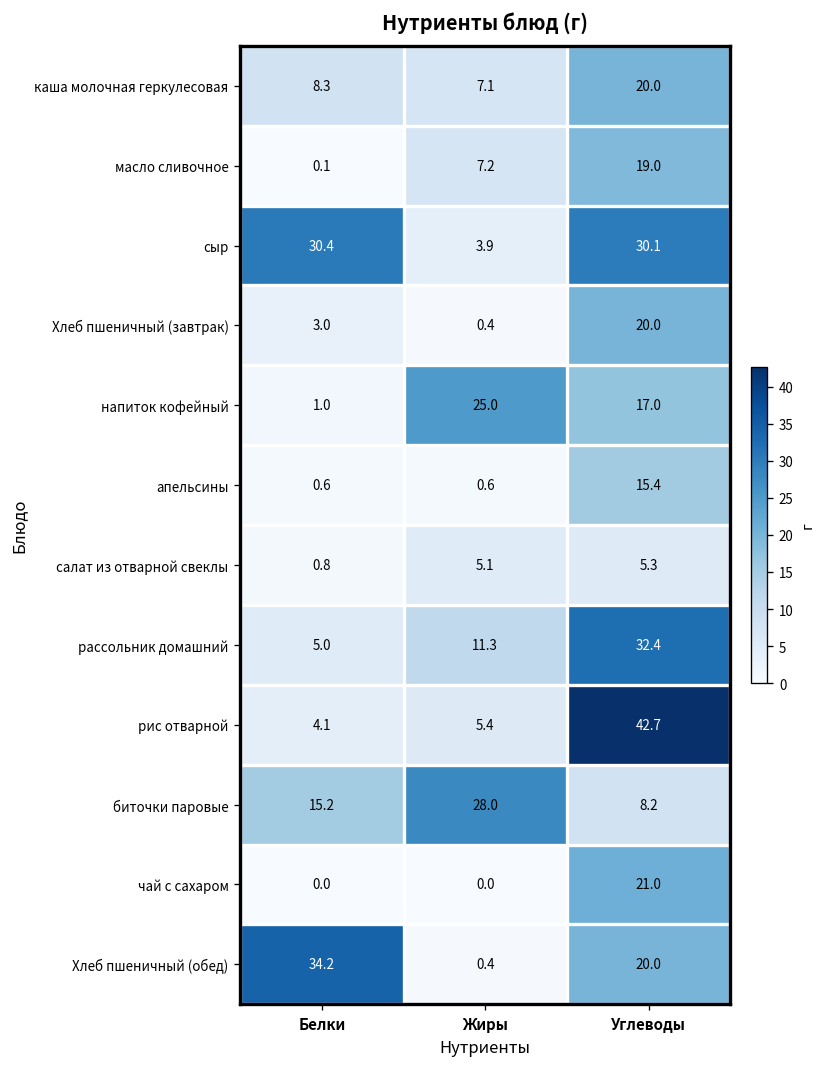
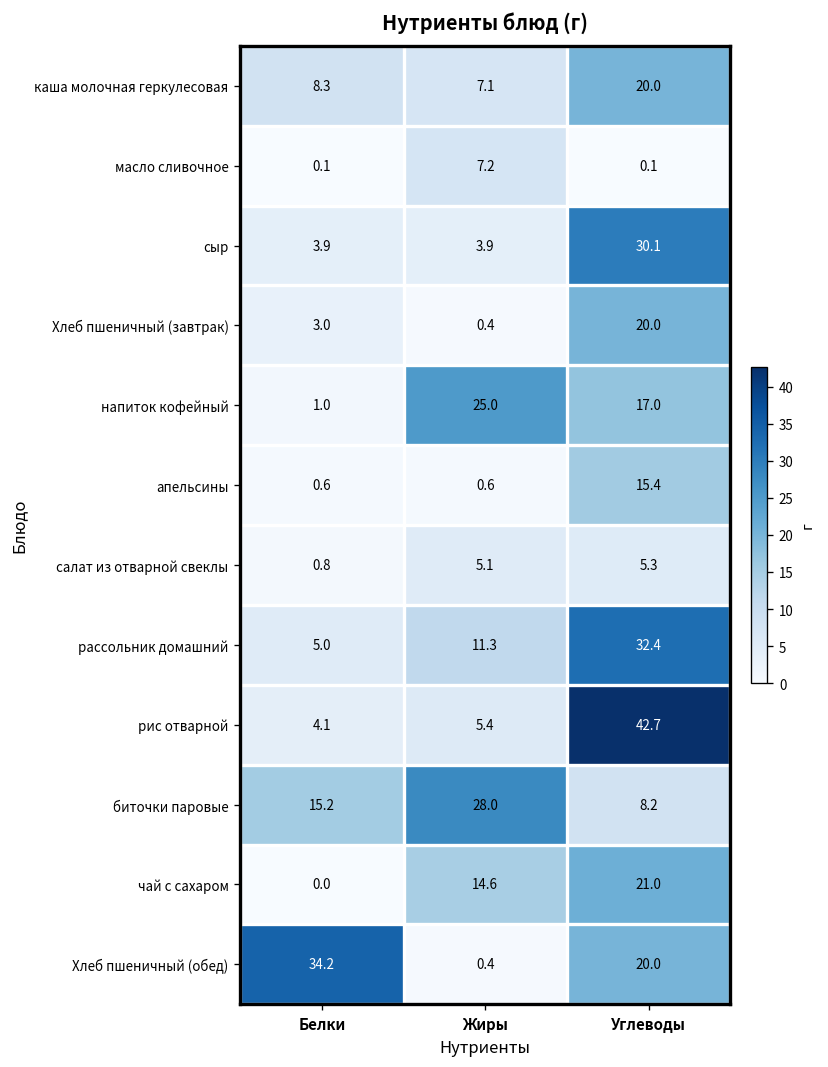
  {
    "каша молочная геркулесовая": {
      "Белки": 8.3,
      "Жиры": 7.1,
      "Углеводы": 20.0
    },
    "масло сливочное": {
      "Белки": 0.1,
      "Жиры": 7.2,
-     "Углеводы": 19.0
+     "Углеводы": 0.1
    },
    "сыр": {
-     "Белки": 30.4,
+     "Белки": 3.9,
      "Жиры": 3.9,
      "Углеводы": 30.1
    },
    "Хлеб пшеничный (завтрак)": {
      "Белки": 3.0,
      "Жиры": 0.4,
      "Углеводы": 20.0
    },
    "напиток кофейный": {
      "Белки": 1.0,
      "Жиры": 25.0,
      "Углеводы": 17.0
    },
    "апельсины": {
      "Белки": 0.6,
      "Жиры": 0.6,
      "Углеводы": 15.4
    },
    "салат из отварной свеклы": {
      "Белки": 0.8,
      "Жиры": 5.1,
      "Углеводы": 5.3
    },
    "рассольник домашний": {
      "Белки": 5.0,
      "Жиры": 11.3,
      "Углеводы": 32.4
    },
    "рис отварной": {
      "Белки": 4.1,
      "Жиры": 5.4,
      "Углеводы": 42.7
    },
    "биточки паровые": {
      "Белки": 15.2,
      "Жиры": 28.0,
      "Углеводы": 8.2
    },
    "чай с сахаром": {
      "Белки": 0.0,
-     "Жиры": 0.0,
+     "Жиры": 14.6,
      "Углеводы": 21.0
    },
    "Хлеб пшеничный (обед)": {
      "Белки": 34.2,
      "Жиры": 0.4,
      "Углеводы": 20.0
    }
  }
